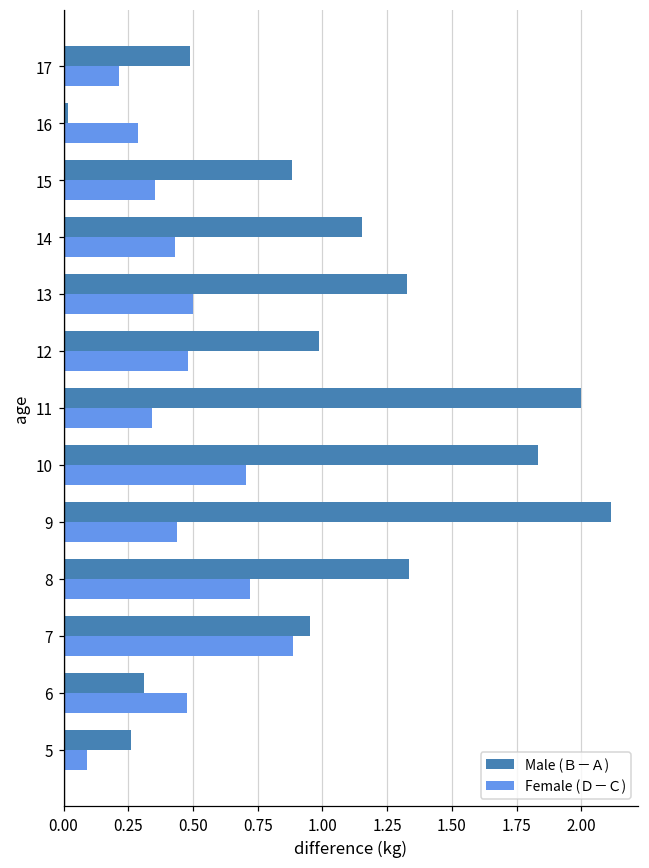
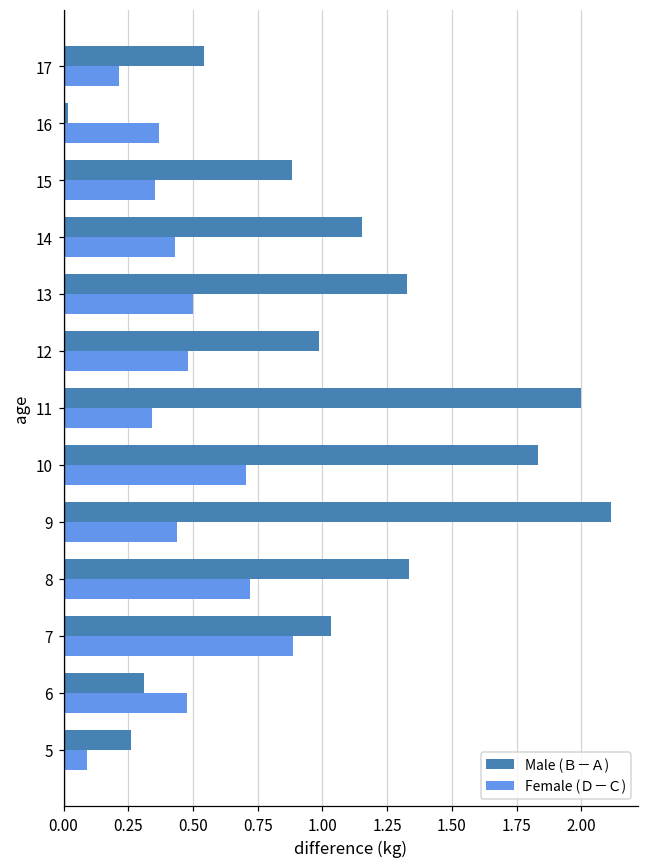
  {
    "Male (Ｂ－Ａ)": {
-     "17": 0.49,
+     "17": 0.54,
      "16": 0.02,
      "15": 0.88,
      "14": 1.15,
      "13": 1.33,
      "12": 0.99,
      "11": 2.00,
      "10": 1.83,
      "9": 2.11,
      "8": 1.34,
-     "7": 0.95,
+     "7": 1.03,
      "6": 0.31,
      "5": 0.26
    },
    "Female (Ｄ－Ｃ)": {
      "17": 0.21,
-     "16": 0.29,
+     "16": 0.37,
      "15": 0.35,
      "14": 0.43,
      "13": 0.50,
      "12": 0.48,
      "11": 0.34,
      "10": 0.70,
      "9": 0.44,
      "8": 0.72,
      "7": 0.89,
      "6": 0.48,
      "5": 0.09
    }
  }
